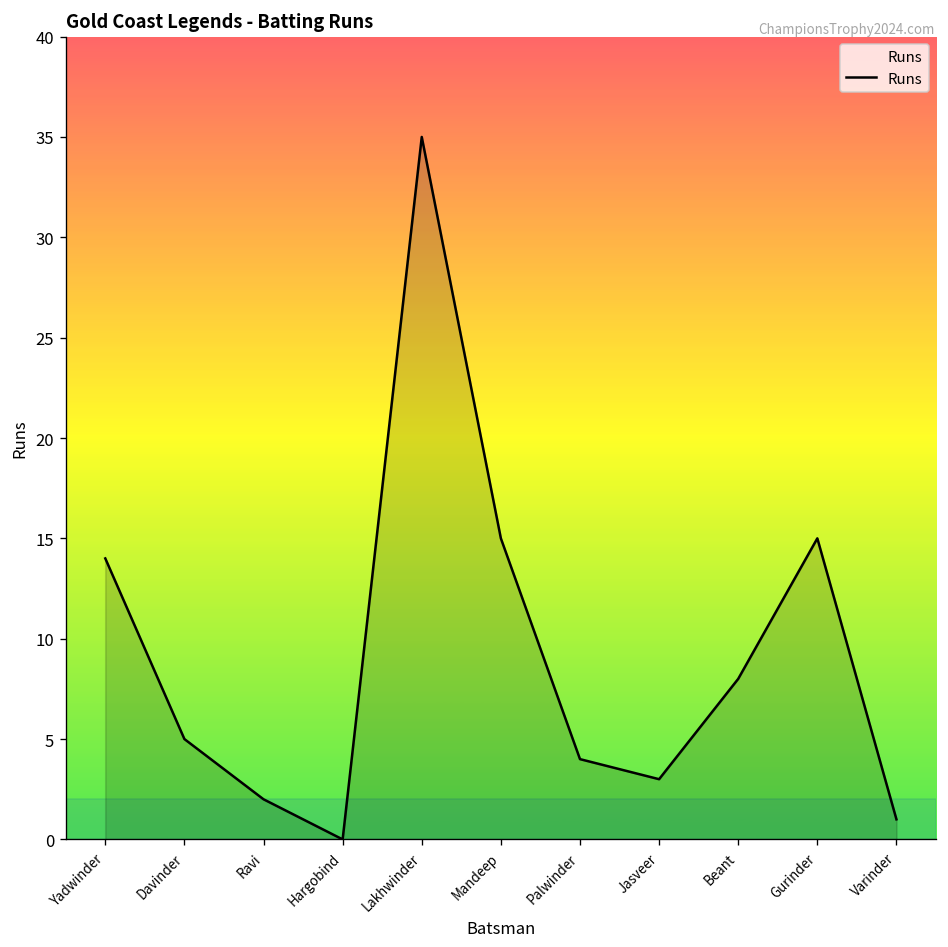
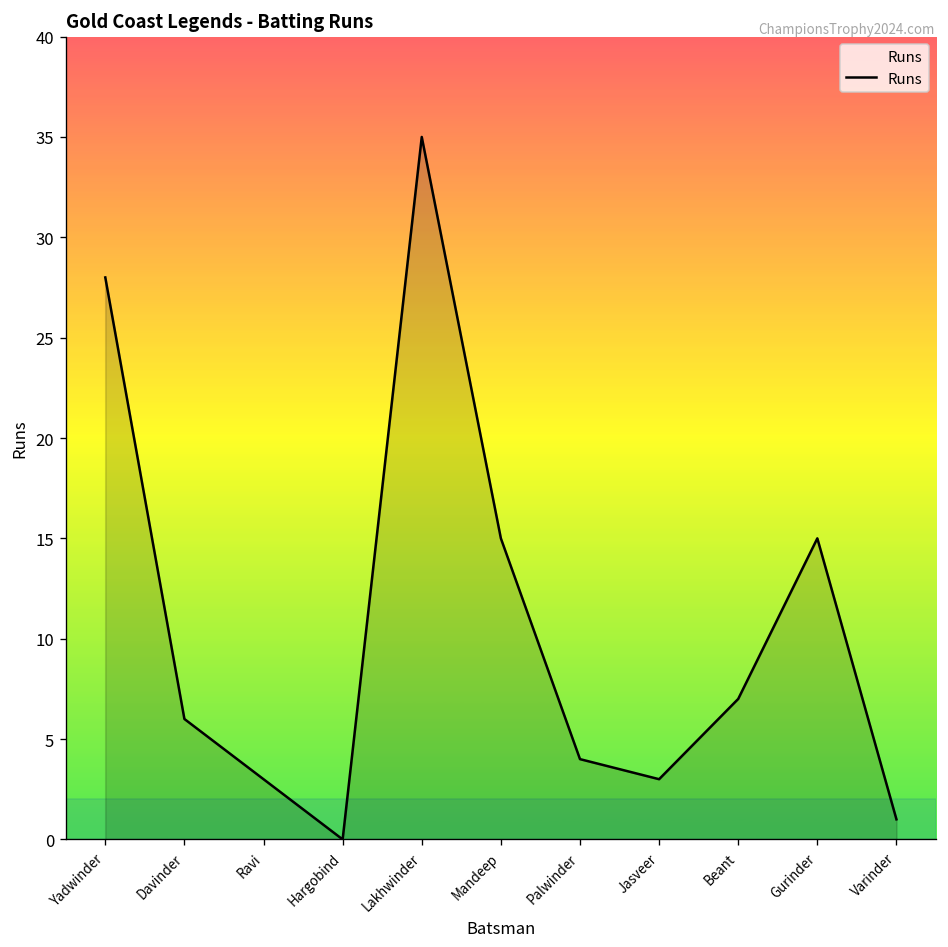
  {
-   "Yadwinder": 14,
-   "Davinder": 5,
-   "Ravi": 2,
+   "Yadwinder": 28,
+   "Davinder": 6,
+   "Ravi": 3,
    "Hargobind": 0,
    "Lakhwinder": 35,
    "Mandeep": 15,
    "Palwinder": 4,
    "Jasveer": 3,
-   "Beant": 8,
+   "Beant": 7,
    "Gurinder": 15,
    "Varinder": 1
  }
